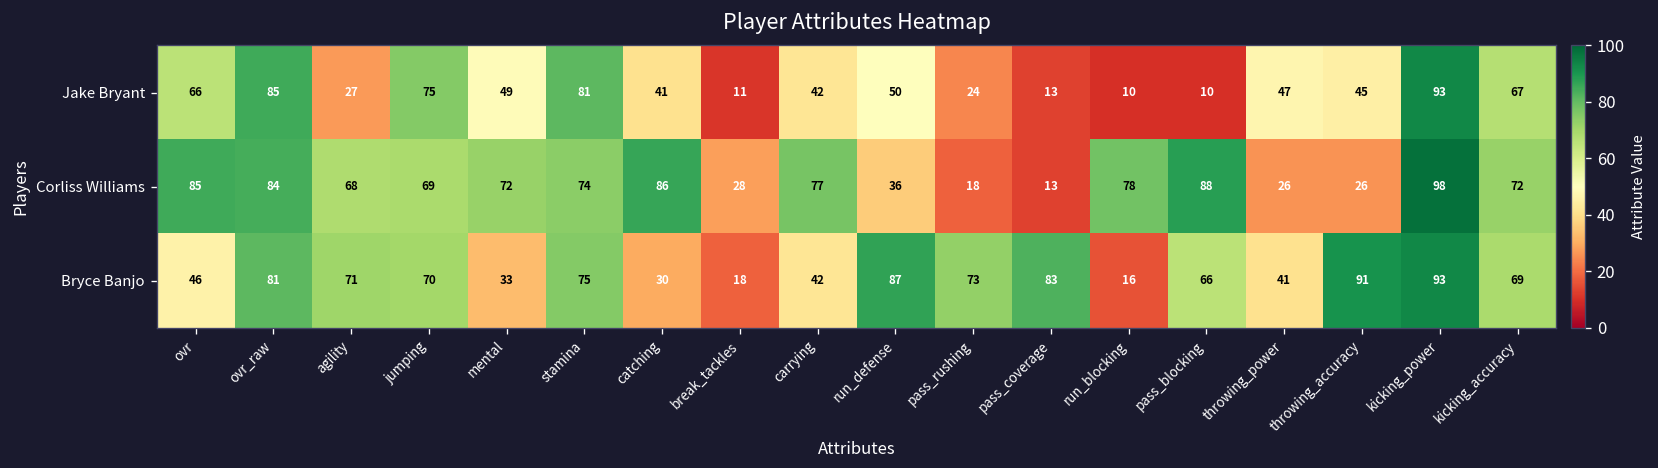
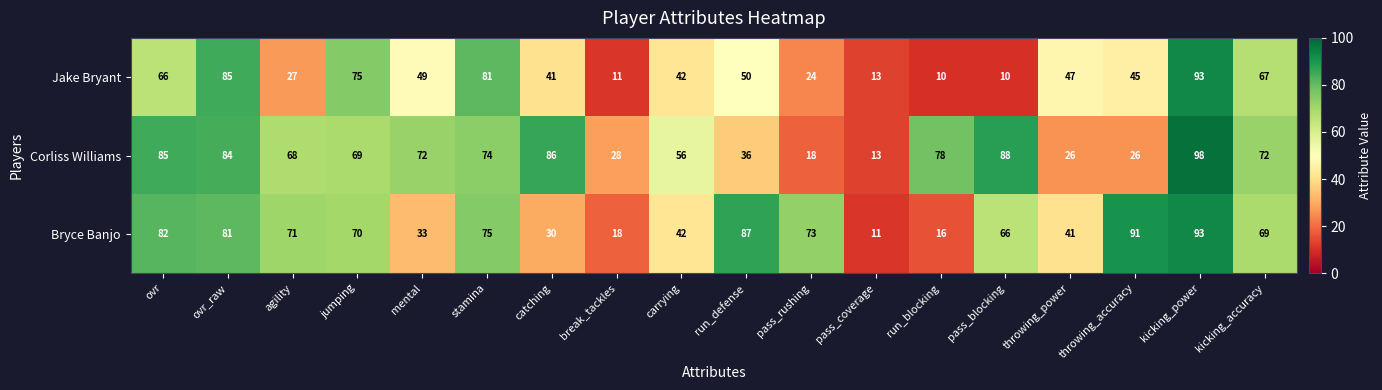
  {
    "Jake Bryant": {
      "ovr": 66,
      "ovr_raw": 85,
      "agility": 27,
      "jumping": 75,
      "mental": 49,
      "stamina": 81,
      "catching": 41,
      "break_tackles": 11,
      "carrying": 42,
      "run_defense": 50,
      "pass_rushing": 24,
      "pass_coverage": 13,
      "run_blocking": 10,
      "pass_blocking": 10,
      "throwing_power": 47,
      "throwing_accuracy": 45,
      "kicking_power": 93,
      "kicking_accuracy": 67
    },
    "Corliss Williams": {
      "ovr": 85,
      "ovr_raw": 84,
      "agility": 68,
      "jumping": 69,
      "mental": 72,
      "stamina": 74,
      "catching": 86,
      "break_tackles": 28,
-     "carrying": 77,
+     "carrying": 56,
      "run_defense": 36,
      "pass_rushing": 18,
      "pass_coverage": 13,
      "run_blocking": 78,
      "pass_blocking": 88,
      "throwing_power": 26,
      "throwing_accuracy": 26,
      "kicking_power": 98,
      "kicking_accuracy": 72
    },
    "Bryce Banjo": {
-     "ovr": 46,
+     "ovr": 82,
      "ovr_raw": 81,
      "agility": 71,
      "jumping": 70,
      "mental": 33,
      "stamina": 75,
      "catching": 30,
      "break_tackles": 18,
      "carrying": 42,
      "run_defense": 87,
      "pass_rushing": 73,
-     "pass_coverage": 83,
+     "pass_coverage": 11,
      "run_blocking": 16,
      "pass_blocking": 66,
      "throwing_power": 41,
      "throwing_accuracy": 91,
      "kicking_power": 93,
      "kicking_accuracy": 69
    }
  }
